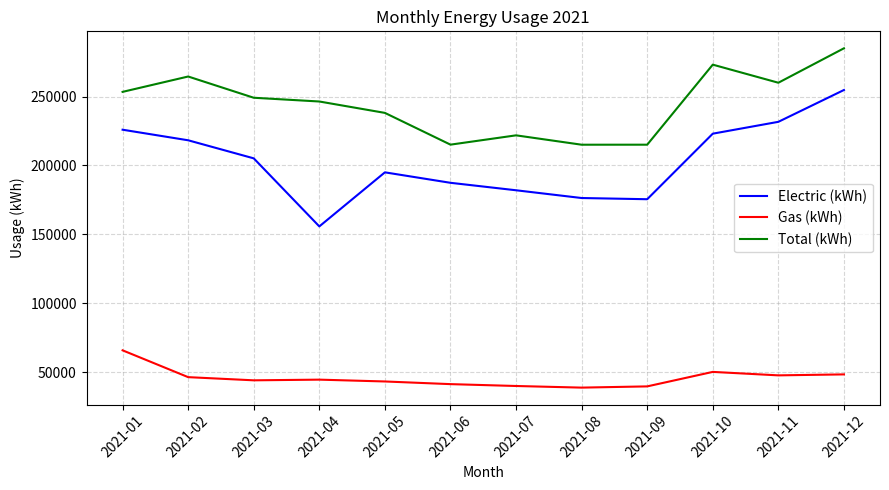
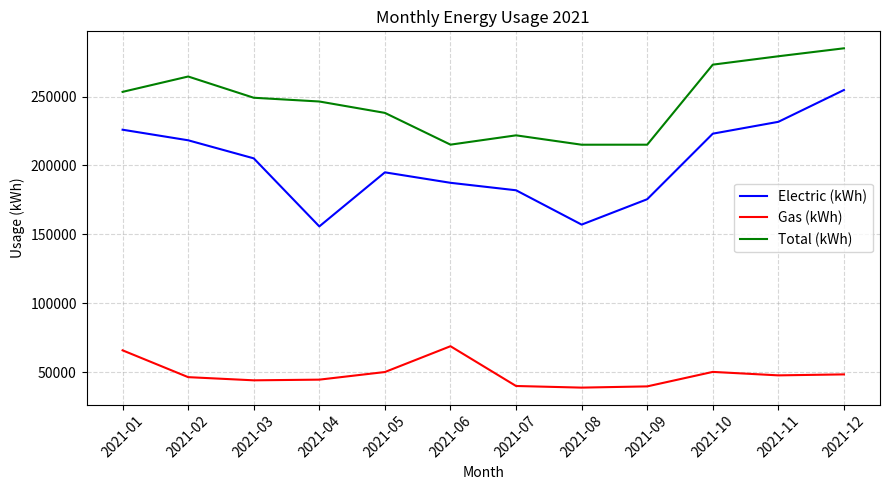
  {
    "Electric (kWh)": {
      "2021-01": 226000,
      "2021-02": 218000,
      "2021-03": 205000,
      "2021-04": 156000,
      "2021-05": 195000,
      "2021-06": 187000,
      "2021-07": 182000,
-     "2021-08": 176000,
+     "2021-08": 157000,
      "2021-09": 175000,
      "2021-10": 223000,
      "2021-11": 232000,
      "2021-12": 255000
    },
    "Gas (kWh)": {
      "2021-01": 66000,
      "2021-02": 46000,
      "2021-03": 44000,
      "2021-04": 44000,
-     "2021-05": 43000,
-     "2021-06": 41000,
+     "2021-05": 50000,
+     "2021-06": 69000,
      "2021-07": 40000,
      "2021-08": 39000,
      "2021-09": 40000,
      "2021-10": 50000,
      "2021-11": 48000,
      "2021-12": 48000
    },
    "Total (kWh)": {
      "2021-01": 253000,
      "2021-02": 265000,
      "2021-03": 249000,
      "2021-04": 246000,
      "2021-05": 238000,
      "2021-06": 215000,
      "2021-07": 222000,
      "2021-08": 215000,
      "2021-09": 215000,
      "2021-10": 273000,
-     "2021-11": 260000,
+     "2021-11": 279000,
      "2021-12": 285000
    }
  }
